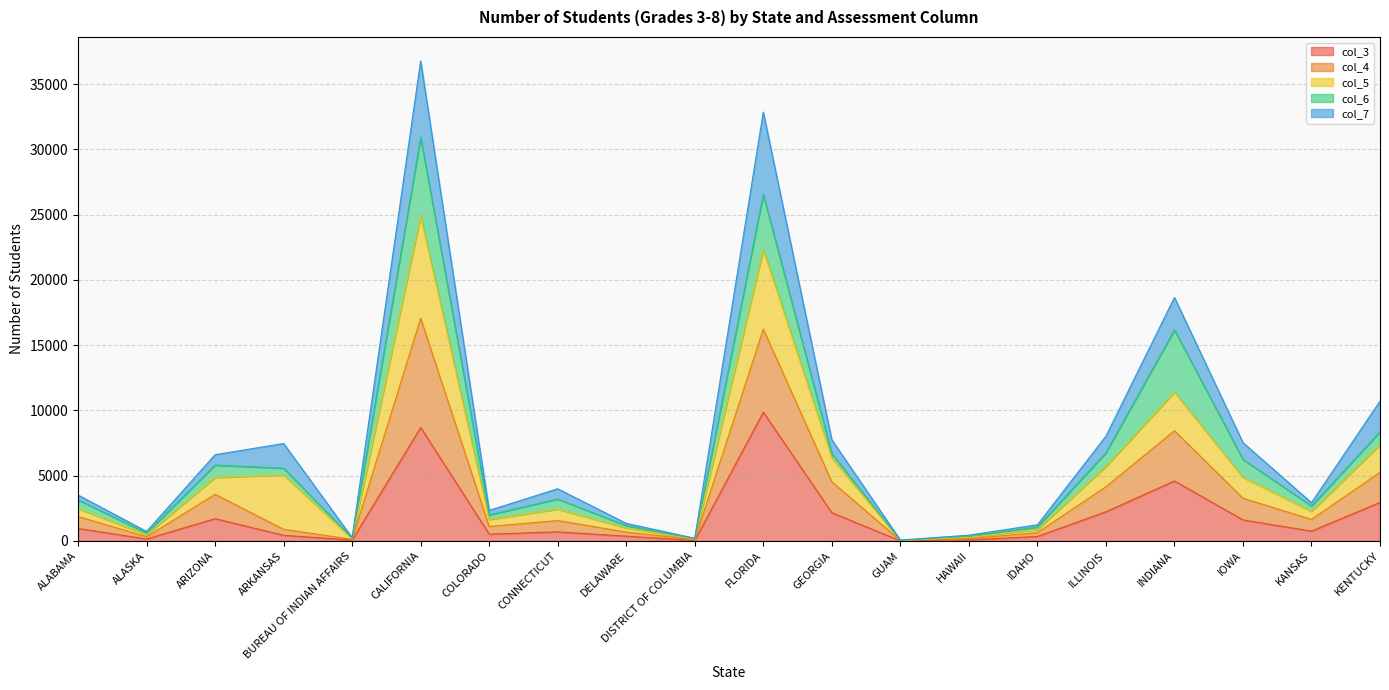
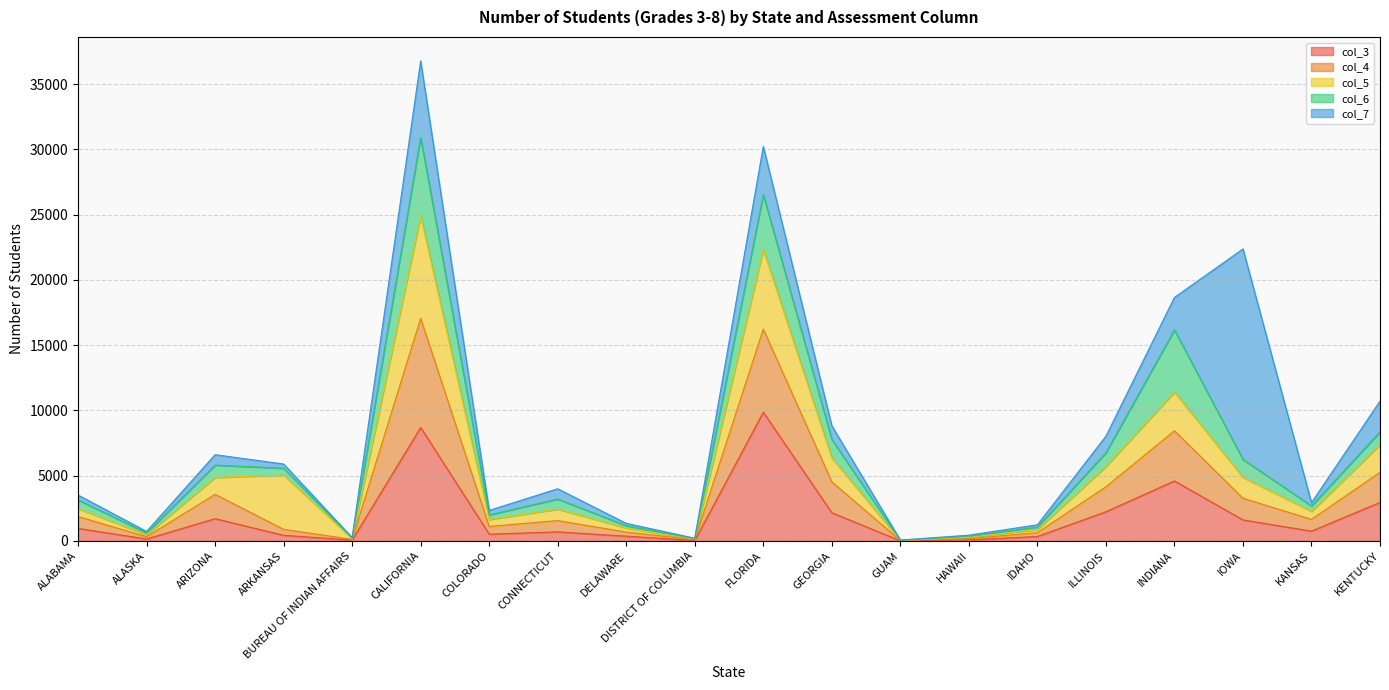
  {
    "col_5": {
      "ALABAMA": 600,
      "ARIZONA": 1300,
      "ARKANSAS": 4200,
      "CALIFORNIA": 7800,
      "COLORADO": 500,
      "CONNECTICUT": 900,
      "FLORIDA": 6100,
      "GEORGIA": 1800,
      "ILLINOIS": 1600,
      "INDIANA": 3000,
      "IOWA": 1600,
      "KANSAS": 600,
      "KENTUCKY": 2100
    },
    "col_6": {
      "ALABAMA": 700,
      "ARIZONA": 900,
      "ARKANSAS": 500,
      "CALIFORNIA": 6000,
      "COLORADO": 400,
      "CONNECTICUT": 800,
      "FLORIDA": 4200,
-     "GEORGIA": 300,
+     "GEORGIA": 1400,
      "ILLINOIS": 1100,
      "INDIANA": 4800,
      "IOWA": 1400,
      "KANSAS": 400,
      "KENTUCKY": 1000
    },
    "col_7": {
      "ALABAMA": 400,
      "ARIZONA": 800,
-     "ARKANSAS": 1900,
+     "ARKANSAS": 300,
      "CALIFORNIA": 5900,
      "COLORADO": 300,
      "CONNECTICUT": 800,
-     "FLORIDA": 6300,
+     "FLORIDA": 3700,
      "GEORGIA": 1100,
      "ILLINOIS": 1300,
      "INDIANA": 2500,
-     "IOWA": 1300,
+     "IOWA": 16100,
      "KANSAS": 300,
      "KENTUCKY": 2400
    }
  }
